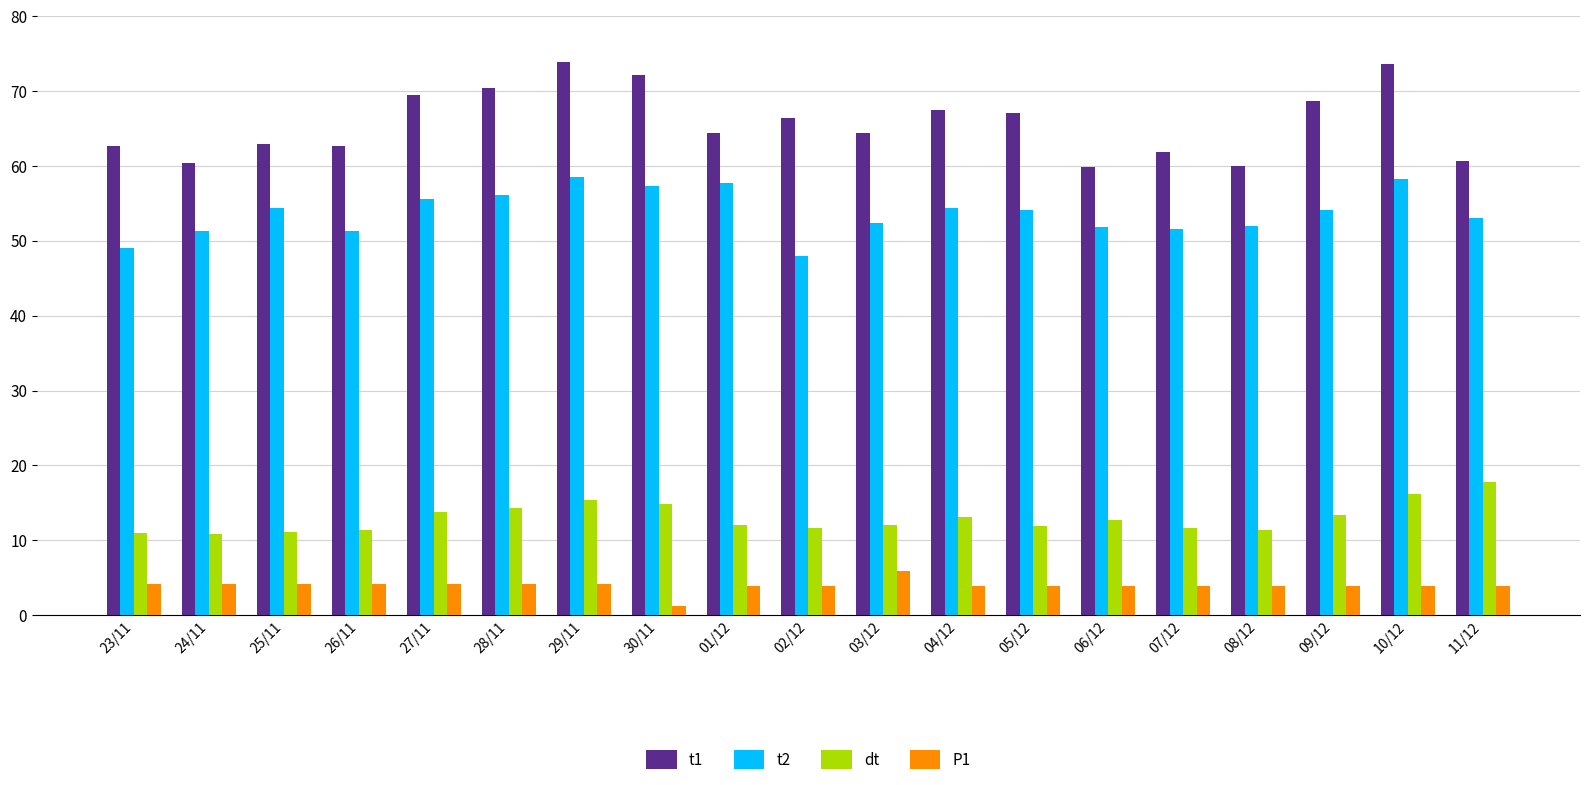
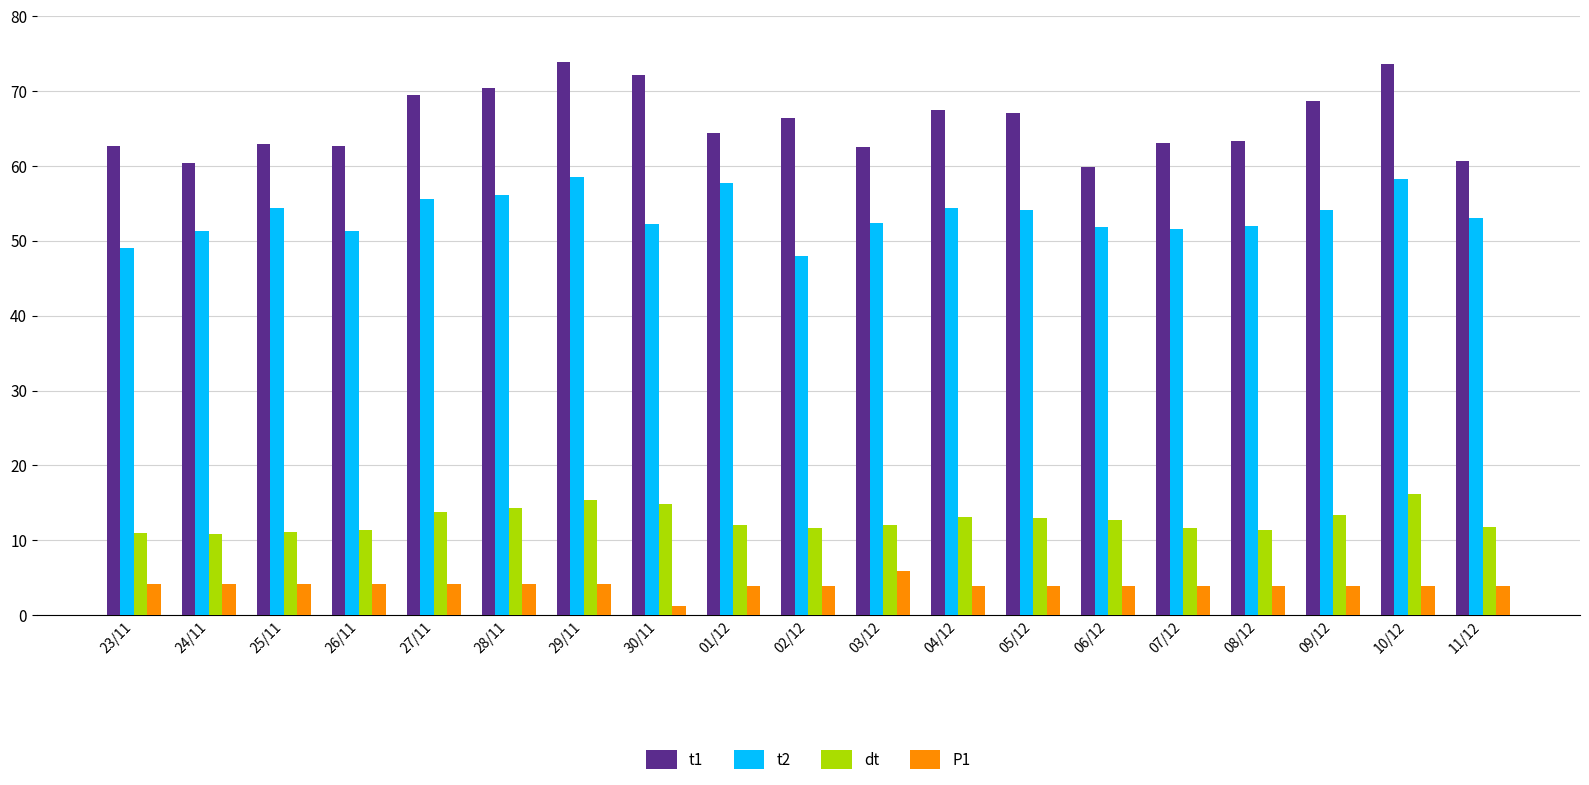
  {
    "t1": {
      "23/11": 63,
      "24/11": 60,
      "25/11": 63,
      "26/11": 63,
      "27/11": 69,
      "28/11": 70,
      "29/11": 74,
      "30/11": 72,
      "01/12": 64,
      "02/12": 66,
-     "03/12": 64,
+     "03/12": 63,
      "04/12": 68,
      "05/12": 67,
      "06/12": 60,
-     "07/12": 62,
-     "08/12": 60,
+     "07/12": 63,
+     "08/12": 63,
      "09/12": 69,
      "10/12": 74,
      "11/12": 61
    },
    "t2": {
      "23/11": 49,
      "24/11": 51,
      "25/11": 54,
      "26/11": 51,
      "27/11": 56,
      "28/11": 56,
      "29/11": 58,
-     "30/11": 57,
+     "30/11": 52,
      "01/12": 58,
      "02/12": 48,
      "03/12": 52,
      "04/12": 54,
      "05/12": 54,
      "06/12": 52,
      "07/12": 52,
      "08/12": 52,
      "09/12": 54,
      "10/12": 58,
      "11/12": 53
    },
    "dt": {
      "23/11": 11,
      "24/11": 11,
      "25/11": 11,
      "26/11": 11,
      "27/11": 14,
      "28/11": 14,
      "29/11": 15,
      "30/11": 15,
      "01/12": 12,
      "02/12": 12,
      "03/12": 12,
      "04/12": 13,
-     "05/12": 12,
+     "05/12": 13,
      "06/12": 13,
      "07/12": 12,
      "08/12": 11,
      "09/12": 13,
      "10/12": 16,
-     "11/12": 18
+     "11/12": 12
    },
    "P1": {
      "23/11": 4,
      "24/11": 4,
      "25/11": 4,
      "26/11": 4,
      "27/11": 4,
      "28/11": 4,
      "29/11": 4,
      "30/11": 1,
      "01/12": 4,
      "02/12": 4,
      "03/12": 6,
      "04/12": 4,
      "05/12": 4,
      "06/12": 4,
      "07/12": 4,
      "08/12": 4,
      "09/12": 4,
      "10/12": 4,
      "11/12": 4
    }
  }
